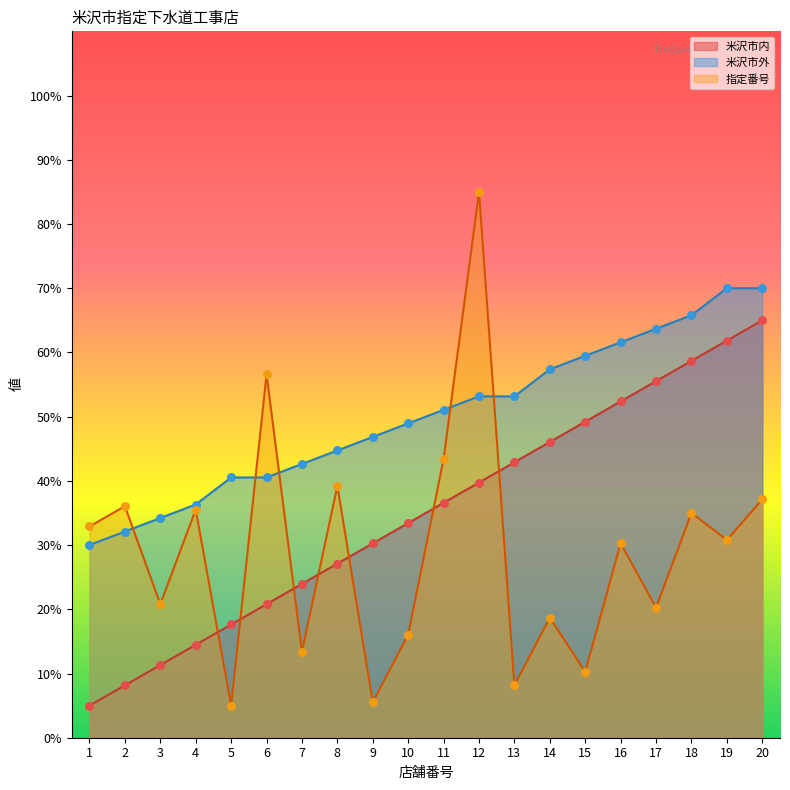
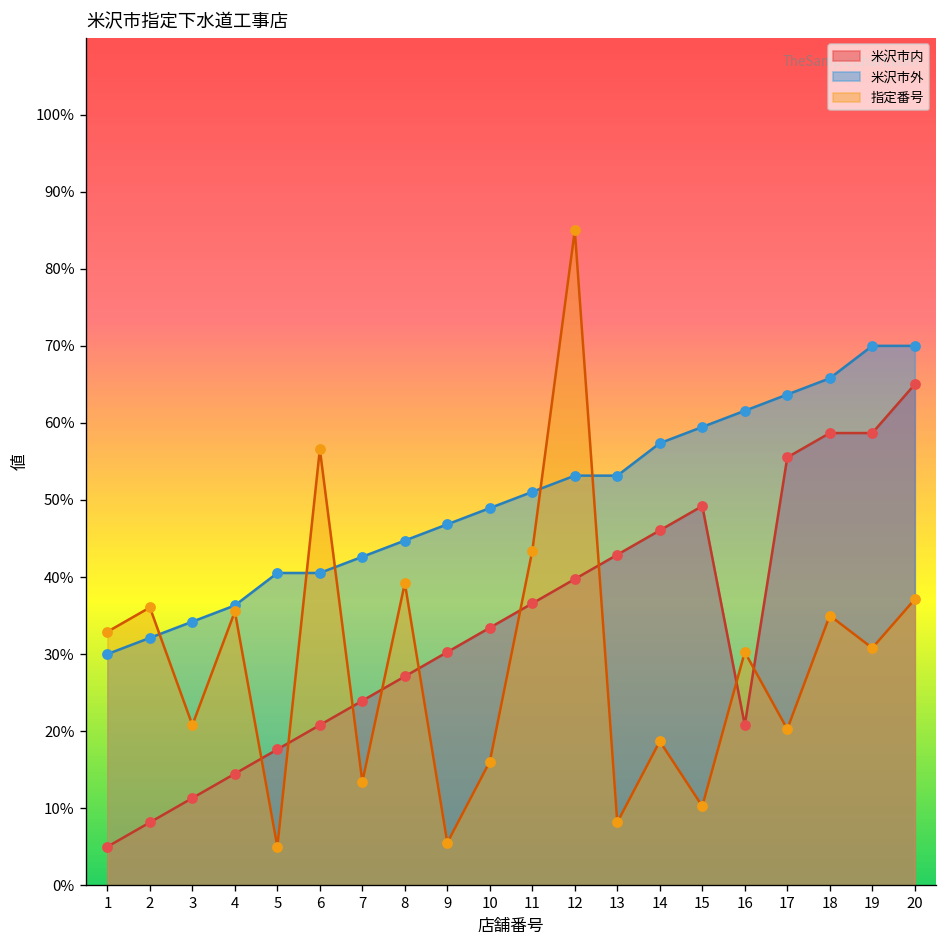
  {
    "米沢市内": {
      "1": "5%",
      "2": "8%",
      "3": "11%",
      "4": "14%",
      "5": "18%",
      "6": "21%",
      "7": "24%",
      "8": "27%",
      "9": "30%",
      "10": "33%",
      "11": "37%",
      "12": "40%",
      "13": "43%",
      "14": "46%",
      "15": "49%",
-     "16": "52%",
+     "16": "21%",
      "17": "56%",
      "18": "59%",
-     "19": "62%",
+     "19": "59%",
      "20": "65%"
    },
    "米沢市外": {
      "1": "30%",
      "2": "32%",
      "3": "34%",
      "4": "36%",
      "5": "41%",
      "6": "41%",
      "7": "43%",
      "8": "45%",
      "9": "47%",
      "10": "49%",
      "11": "51%",
      "12": "53%",
      "13": "53%",
      "14": "57%",
      "15": "59%",
      "16": "62%",
      "17": "64%",
      "18": "66%",
      "19": "70%",
      "20": "70%"
    },
    "指定番号": {
      "1": "33%",
      "2": "36%",
      "3": "21%",
      "4": "36%",
      "5": "5%",
      "6": "57%",
      "7": "13%",
      "8": "39%",
      "9": "6%",
      "10": "16%",
      "11": "43%",
      "12": "85%",
      "13": "8%",
      "14": "19%",
      "15": "10%",
      "16": "30%",
      "17": "20%",
      "18": "35%",
      "19": "31%",
      "20": "37%"
    }
  }
